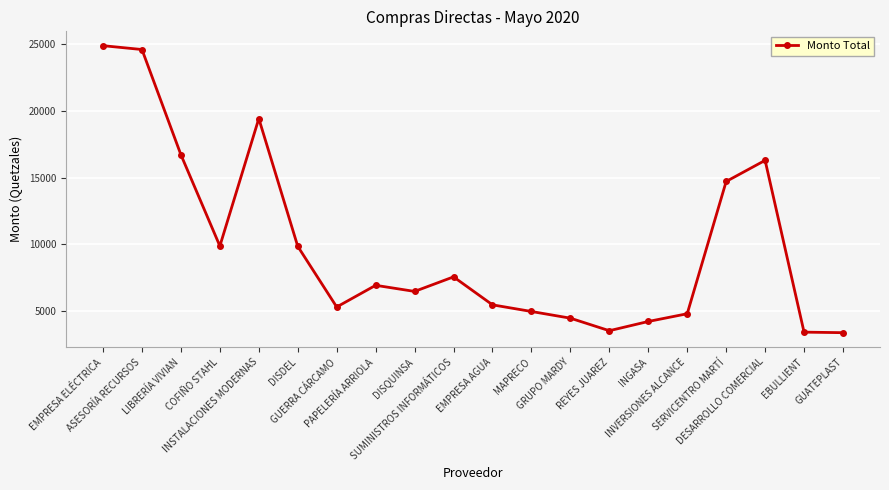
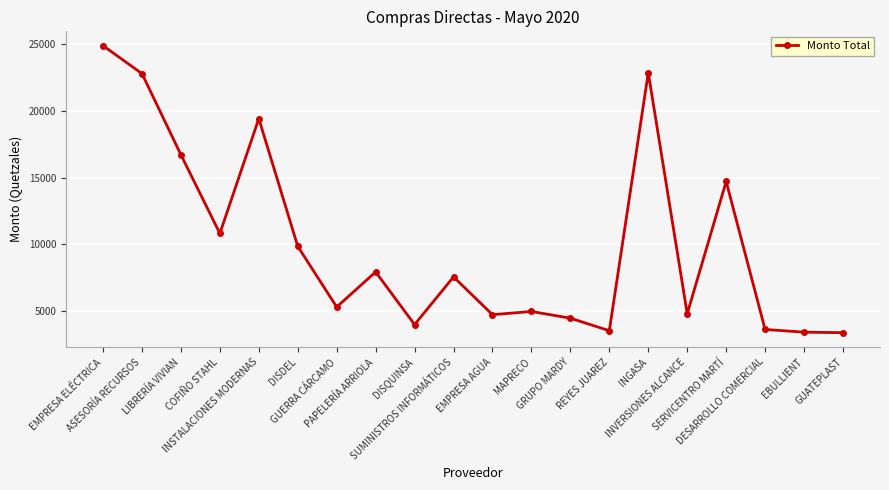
  {
    "EMPRESA ELÉCTRICA": 24900,
-   "ASESORÍA RECURSOS": 24600,
+   "ASESORÍA RECURSOS": 22800,
    "LIBRERÍA VIVIAN": 16700,
-   "COFIÑO STAHL": 9900,
+   "COFIÑO STAHL": 10800,
    "INSTALACIONES MODERNAS": 19400,
    "DISDEL": 9800,
    "GUERRA CÁRCAMO": 5300,
-   "PAPELERÍA ARRIOLA": 6900,
-   "DISQUINSA": 6500,
+   "PAPELERÍA ARRIOLA": 7900,
+   "DISQUINSA": 4000,
    "SUMINISTROS INFORMÁTICOS": 7500,
-   "EMPRESA AGUA": 5400,
+   "EMPRESA AGUA": 4700,
    "MAPRECO": 5000,
    "GRUPO MARDY": 4400,
    "REYES JUAREZ": 3500,
-   "INGASA": 4200,
+   "INGASA": 22900,
    "INVERSIONES ALCANCE": 4800,
    "SERVICENTRO MARTÍ": 14700,
-   "DESARROLLO COMERCIAL": 16300,
+   "DESARROLLO COMERCIAL": 3600,
    "EBULLIENT": 3400,
    "GUATEPLAST": 3400
  }
